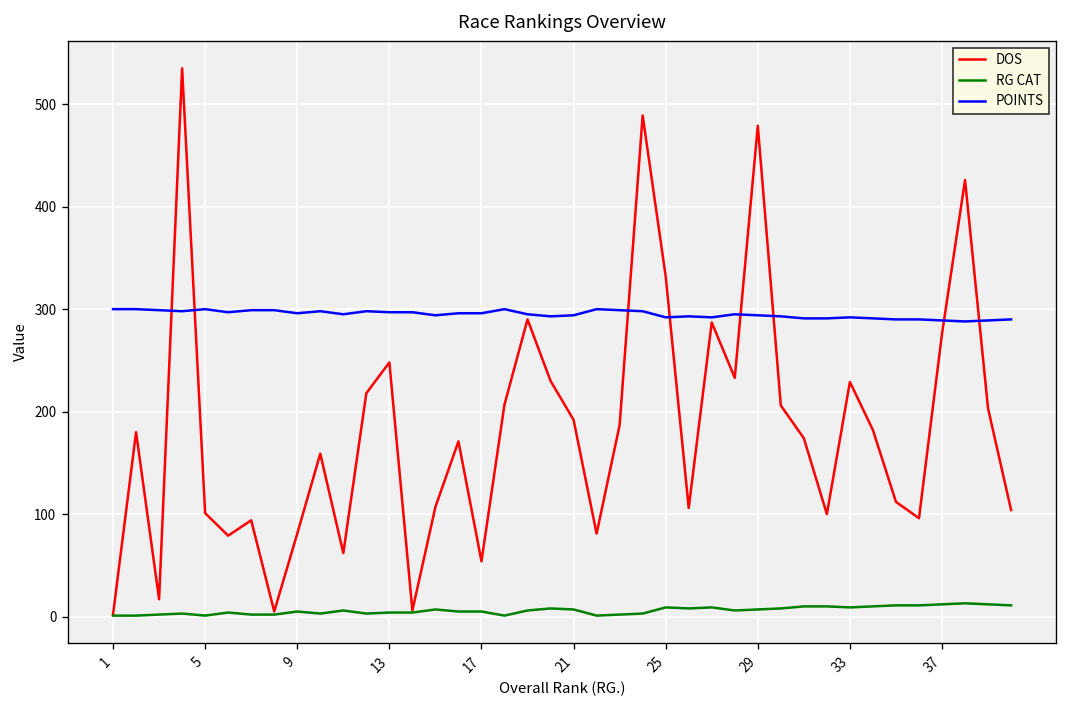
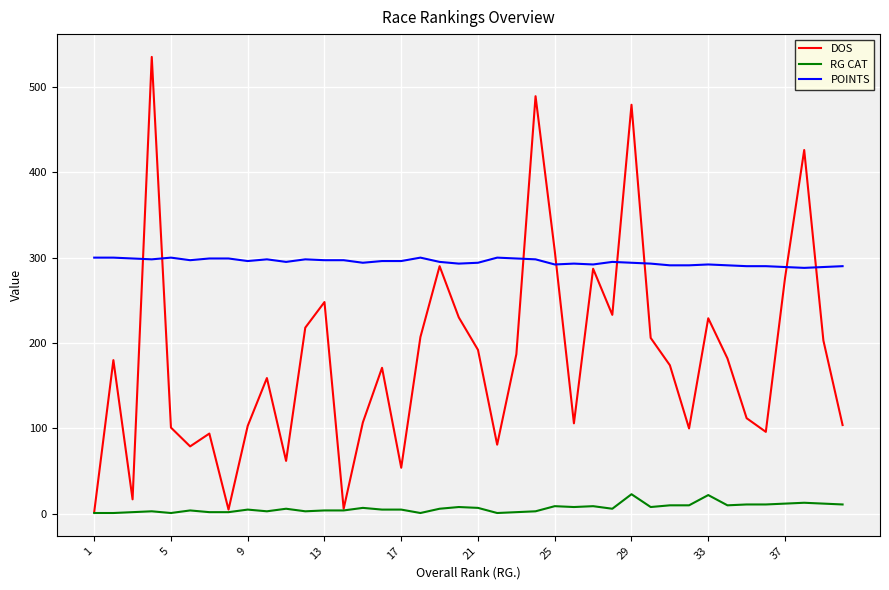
  {
    "DOS": {
      "5": 100,
-     "9": 80,
+     "9": 100,
      "13": 250,
      "17": 50,
      "21": 190,
-     "25": 330,
+     "25": 310,
      "29": 480,
      "33": 230,
      "37": 280
    },
    "RG CAT": {
      "5": 0,
      "9": 10,
      "13": 0,
      "17": 10,
      "21": 10,
      "25": 10,
-     "29": 10,
-     "33": 10,
+     "29": 20,
+     "33": 20,
      "37": 10
    },
    "POINTS": {
      "1": 300,
      "5": 300,
      "9": 300,
      "13": 300,
      "17": 300,
      "21": 290,
      "25": 290,
      "29": 290,
      "33": 290,
      "37": 290
    }
  }
